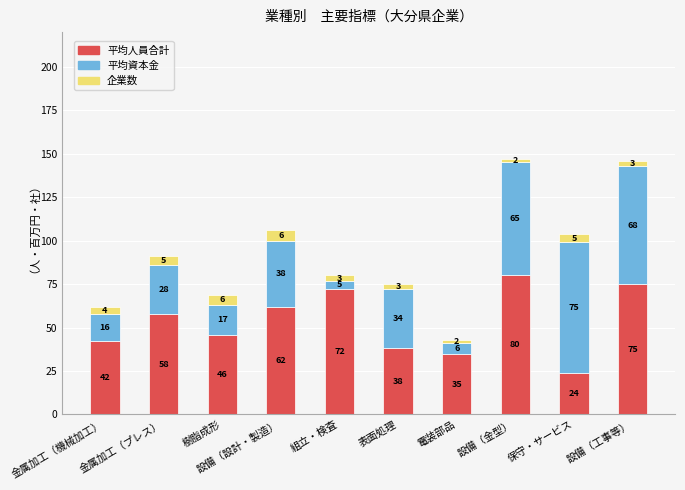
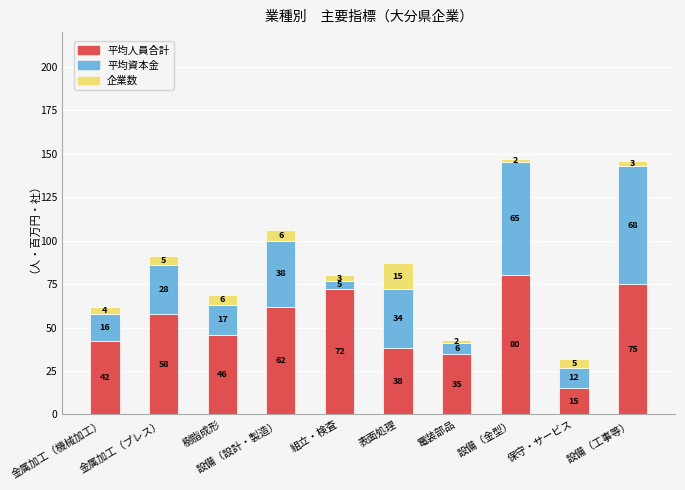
  {
    "平均人員合計": {
      "金属加工（機械加工）": 42,
      "金属加工（プレス）": 58,
      "樹脂成形": 46,
      "設備（設計・製造）": 62,
      "組立・検査": 72,
      "表面処理": 38,
      "電装部品": 35,
      "設備（金型）": 80,
-     "保守・サービス": 24,
+     "保守・サービス": 15,
      "設備（工事等）": 75
    },
    "平均資本金": {
      "金属加工（機械加工）": 16,
      "金属加工（プレス）": 28,
      "樹脂成形": 17,
      "設備（設計・製造）": 38,
      "表面処理": 34,
      "設備（金型）": 65,
-     "保守・サービス": 75,
+     "保守・サービス": 12,
      "設備（工事等）": 68
    },
    "企業数": {
      "金属加工（機械加工）": 4,
      "金属加工（プレス）": 5,
      "樹脂成形": 6,
      "設備（設計・製造）": 6,
-     "表面処理": 3,
+     "表面処理": 15,
      "設備（金型）": 2,
      "保守・サービス": 5,
      "設備（工事等）": 3
    }
  }
